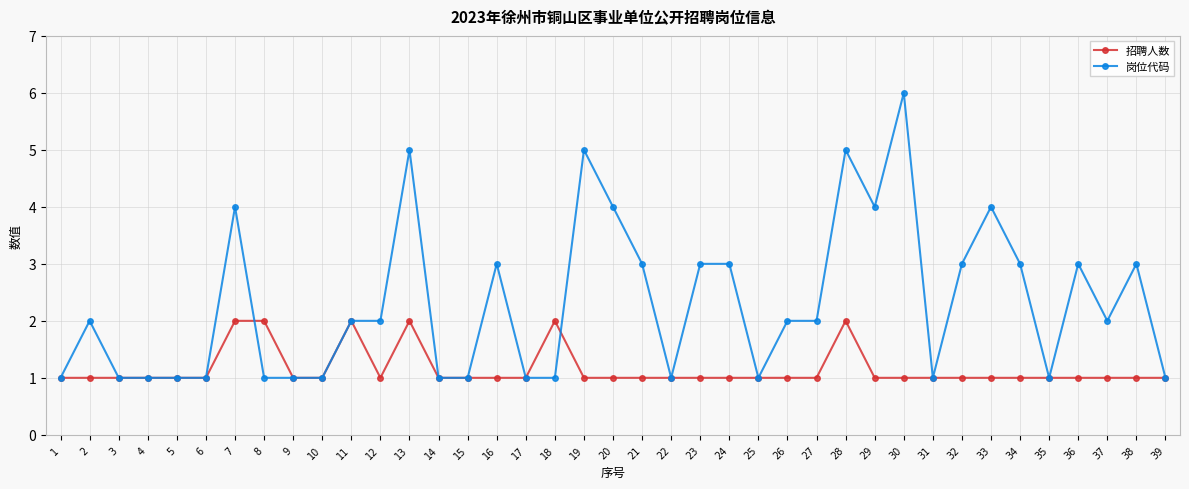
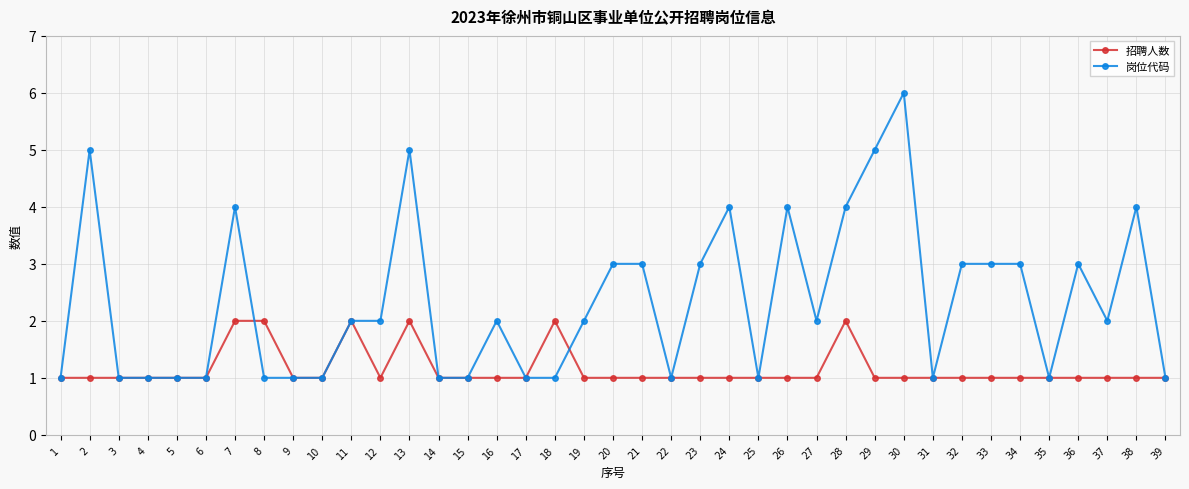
  {
    "招聘人数": {
      "2": 1,
      "7": 2,
      "8": 2,
      "12": 1,
      "13": 2,
      "16": 1,
      "18": 2,
      "19": 1,
      "20": 1,
      "21": 1,
      "23": 1,
      "24": 1,
      "26": 1,
      "27": 1,
      "28": 2,
      "29": 1,
      "30": 1,
      "32": 1,
      "33": 1,
      "34": 1,
      "36": 1,
      "37": 1,
      "38": 1
    },
    "岗位代码": {
-     "2": 2,
+     "2": 5,
      "7": 4,
      "8": 1,
      "12": 2,
      "13": 5,
-     "16": 3,
+     "16": 2,
      "18": 1,
-     "19": 5,
-     "20": 4,
+     "19": 2,
+     "20": 3,
      "21": 3,
      "23": 3,
-     "24": 3,
-     "26": 2,
+     "24": 4,
+     "26": 4,
      "27": 2,
-     "28": 5,
-     "29": 4,
+     "28": 4,
+     "29": 5,
      "30": 6,
      "32": 3,
-     "33": 4,
+     "33": 3,
      "34": 3,
      "36": 3,
      "37": 2,
-     "38": 3
+     "38": 4
    }
  }
